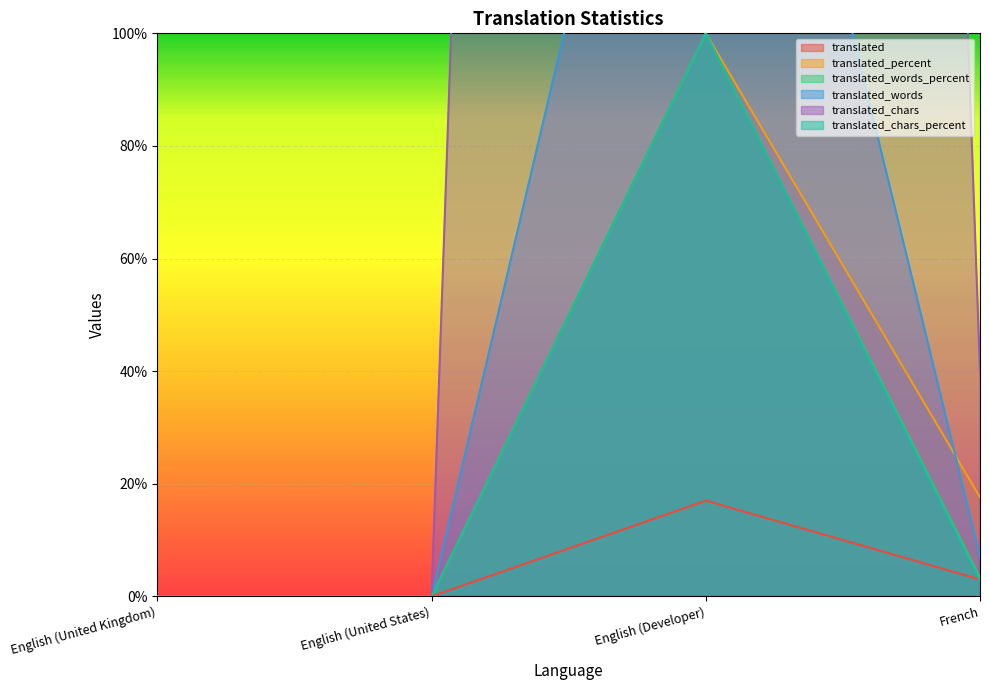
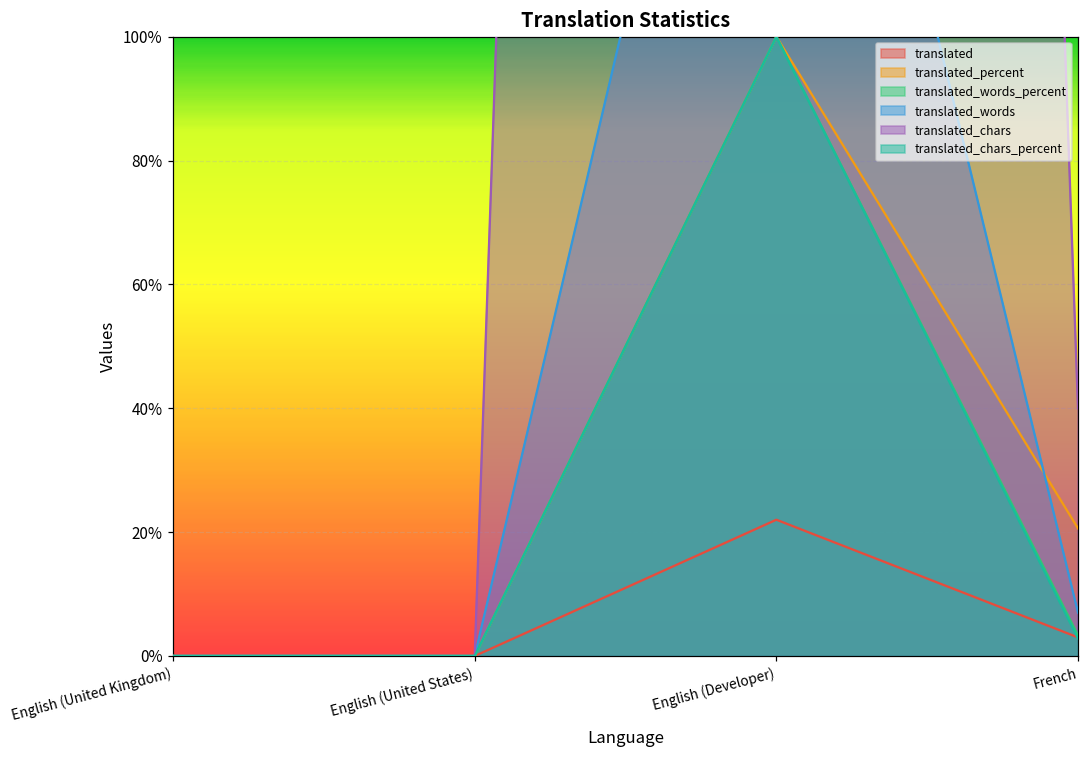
  {
    "translated": {
-     "English (Developer)": "17%"
+     "English (Developer)": "22%"
    },
    "translated_percent": {
-     "French": "18%"
+     "French": "21%"
    },
    "translated_chars": {
      "French": "40%"
    }
  }
